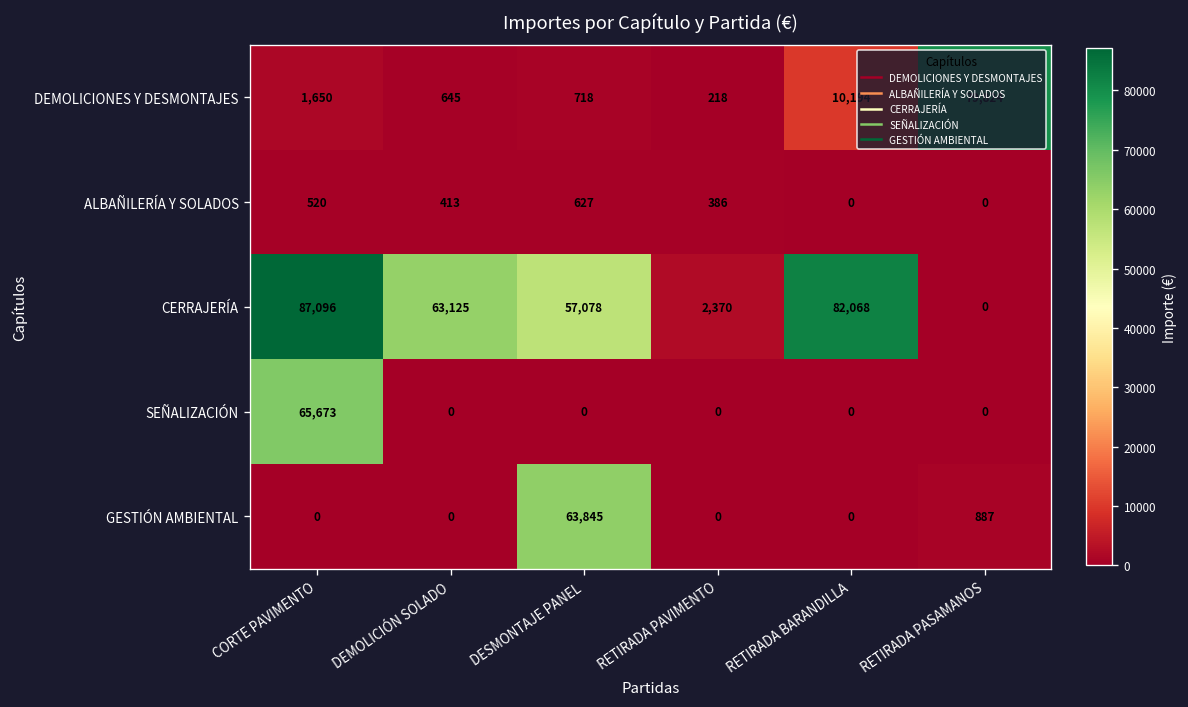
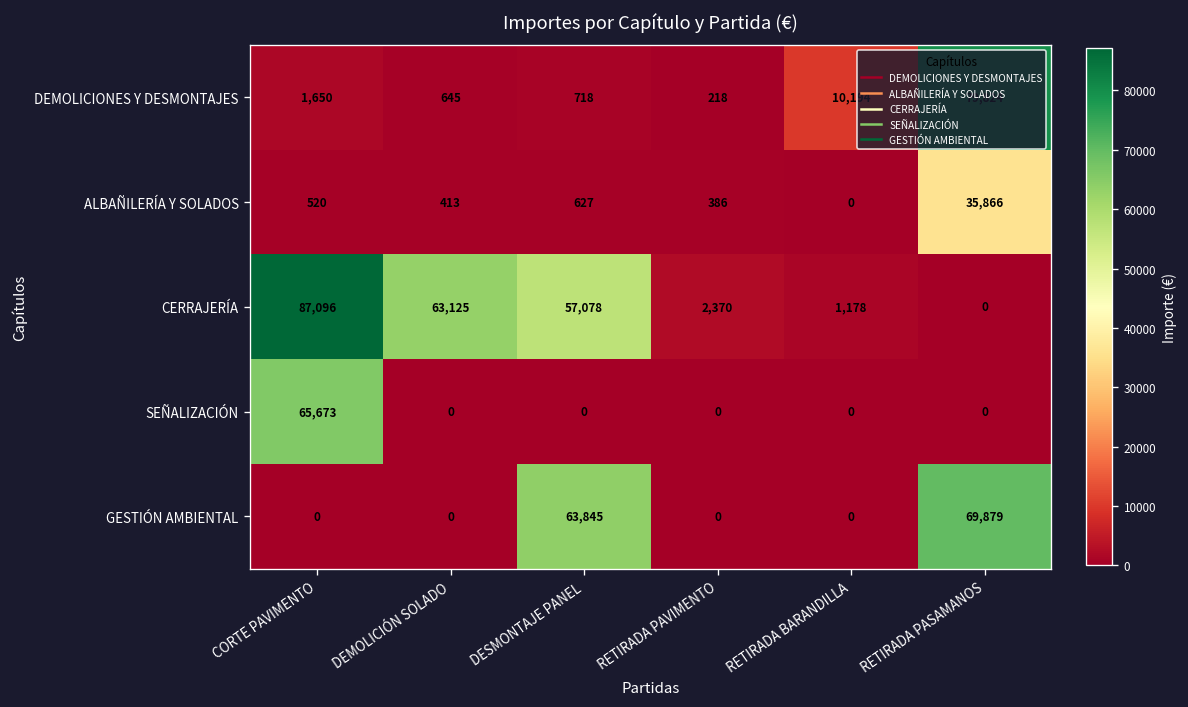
  {
    "DEMOLICIONES Y DESMONTAJES": {
      "CORTE PAVIMENTO": "1,650",
      "DEMOLICIÓN SOLADO": "645",
      "DESMONTAJE PANEL": "718",
      "RETIRADA PAVIMENTO": "218"
    },
    "ALBAÑILERÍA Y SOLADOS": {
      "CORTE PAVIMENTO": "520",
      "DEMOLICIÓN SOLADO": "413",
      "DESMONTAJE PANEL": "627",
      "RETIRADA PAVIMENTO": "386",
      "RETIRADA BARANDILLA": "0",
-     "RETIRADA PASAMANOS": "0"
+     "RETIRADA PASAMANOS": "35,866"
    },
    "CERRAJERÍA": {
      "CORTE PAVIMENTO": "87,096",
      "DEMOLICIÓN SOLADO": "63,125",
      "DESMONTAJE PANEL": "57,078",
      "RETIRADA PAVIMENTO": "2,370",
-     "RETIRADA BARANDILLA": "82,068",
+     "RETIRADA BARANDILLA": "1,178",
      "RETIRADA PASAMANOS": "0"
    },
    "SEÑALIZACIÓN": {
      "CORTE PAVIMENTO": "65,673",
      "DEMOLICIÓN SOLADO": "0",
      "DESMONTAJE PANEL": "0",
      "RETIRADA PAVIMENTO": "0",
      "RETIRADA BARANDILLA": "0",
      "RETIRADA PASAMANOS": "0"
    },
    "GESTIÓN AMBIENTAL": {
      "CORTE PAVIMENTO": "0",
      "DEMOLICIÓN SOLADO": "0",
      "DESMONTAJE PANEL": "63,845",
      "RETIRADA PAVIMENTO": "0",
      "RETIRADA BARANDILLA": "0",
-     "RETIRADA PASAMANOS": "887"
+     "RETIRADA PASAMANOS": "69,879"
    }
  }
